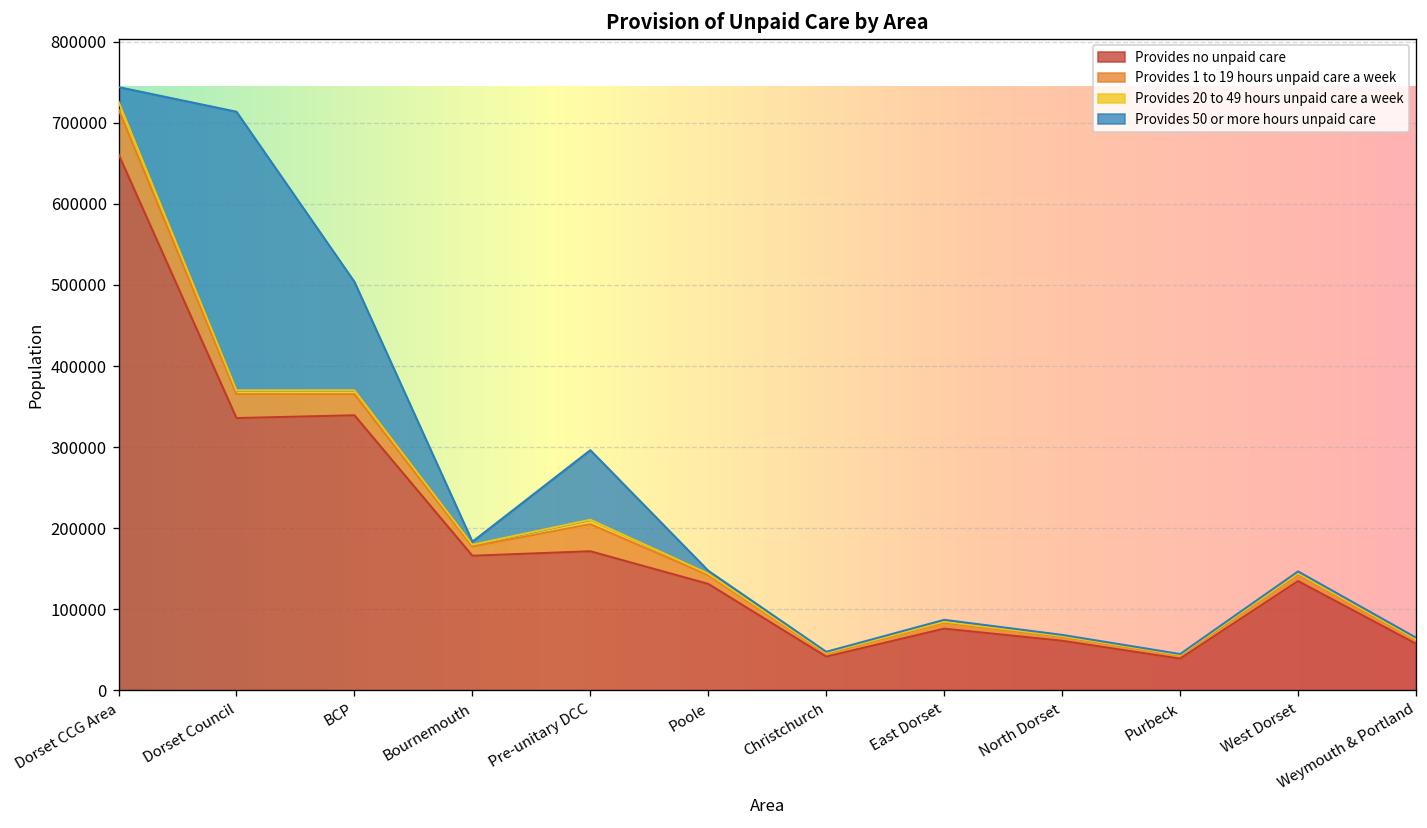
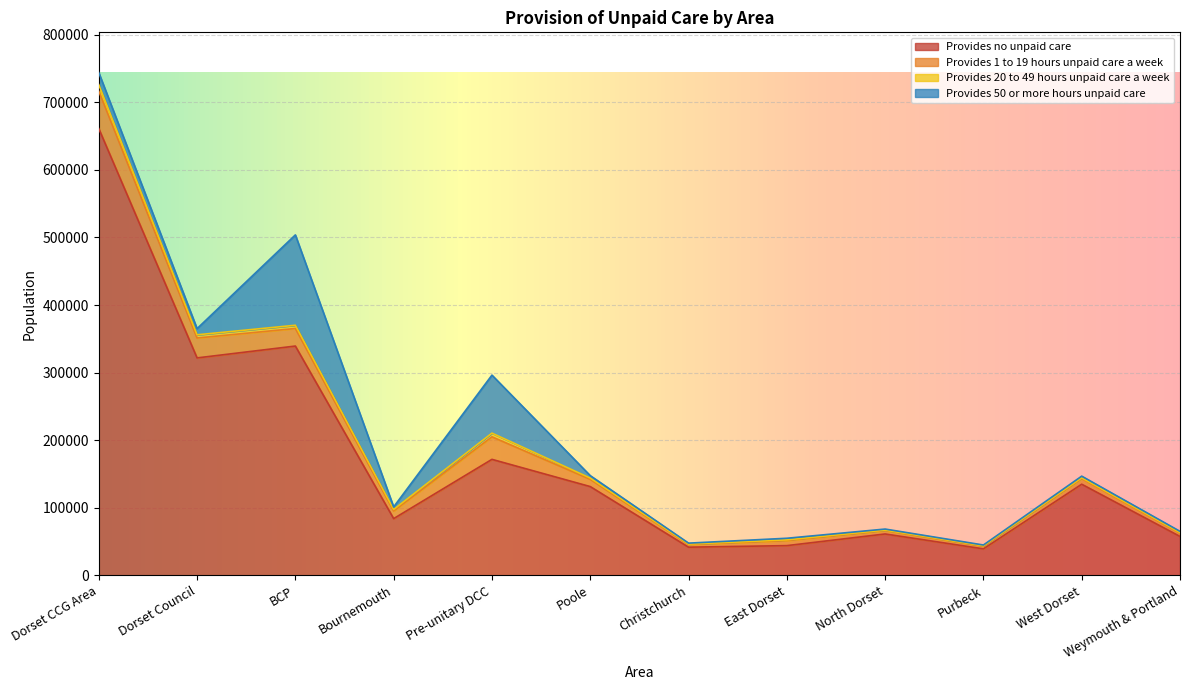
  {
    "Provides no unpaid care": {
      "Dorset CCG Area": 660000,
-     "Dorset Council": 340000,
+     "Dorset Council": 320000,
      "BCP": 340000,
-     "Bournemouth": 170000,
+     "Bournemouth": 80000,
      "Pre-unitary DCC": 170000,
      "Poole": 130000,
      "Christchurch": 40000,
-     "East Dorset": 80000,
+     "East Dorset": 40000,
      "North Dorset": 60000,
      "Purbeck": 40000,
      "West Dorset": 130000,
      "Weymouth & Portland": 60000
    },
    "Provides 1 to 19 hours unpaid care a week": {
      "Dorset CCG Area": 60000,
      "Dorset Council": 30000,
      "BCP": 30000,
      "Pre-unitary DCC": 30000
    },
    "Provides 20 to 49 hours unpaid care a week": {
      "Dorset CCG Area": 10000,
      "Dorset Council": 0,
      "BCP": 0,
      "Pre-unitary DCC": 10000
    },
    "Provides 50 or more hours unpaid care": {
      "Dorset CCG Area": 20000,
-     "Dorset Council": 340000,
+     "Dorset Council": 10000,
      "BCP": 130000,
      "Bournemouth": 0,
      "Pre-unitary DCC": 90000
    }
  }
